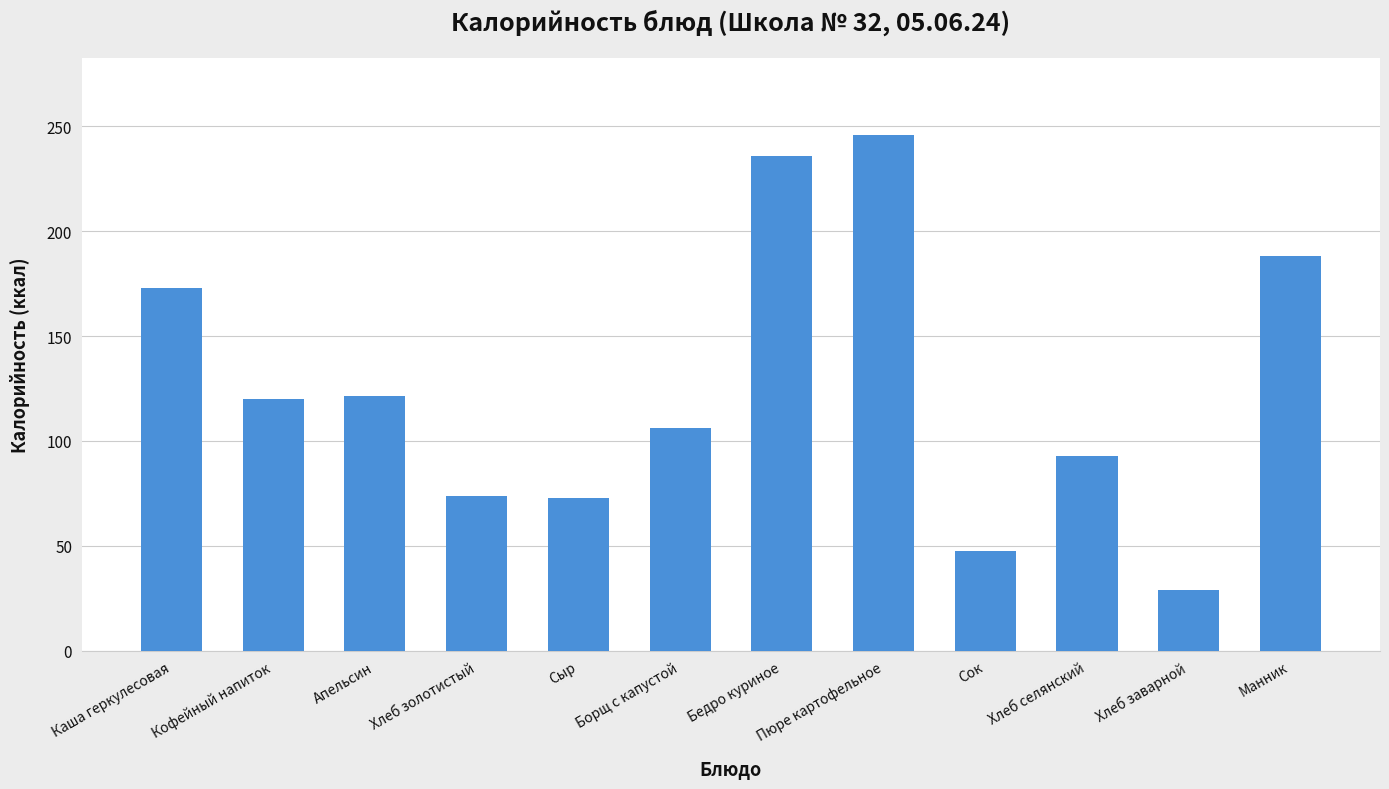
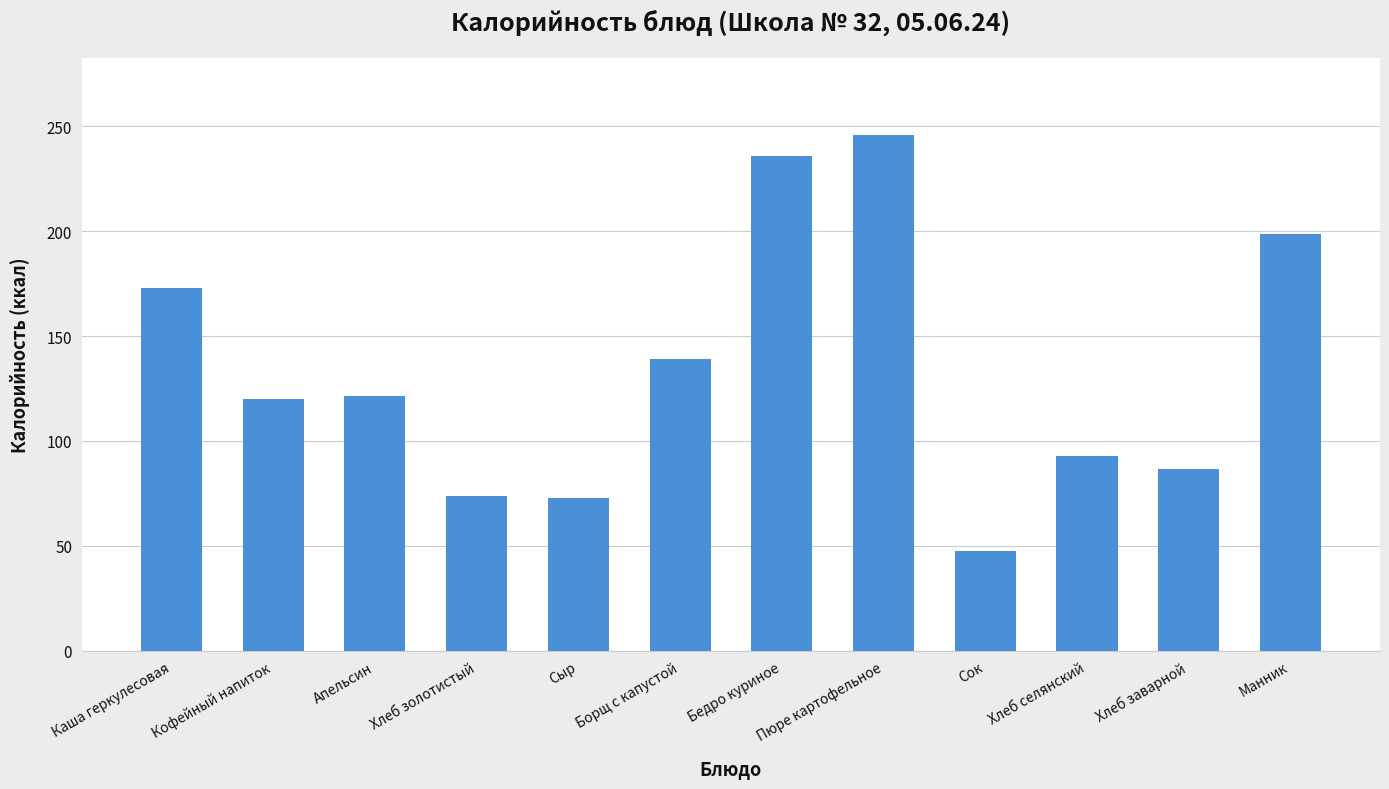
  {
    "Каша геркулесовая": 173,
    "Кофейный напиток": 120,
    "Апельсин": 122,
    "Хлеб золотистый": 74,
    "Сыр": 73,
-   "Борщ с капустой": 106,
+   "Борщ с капустой": 139,
    "Бедро куриное": 236,
    "Пюре картофельное": 246,
    "Сок": 48,
    "Хлеб селянский": 93,
-   "Хлеб заварной": 29,
-   "Манник": 188
+   "Хлеб заварной": 87,
+   "Манник": 199
  }
